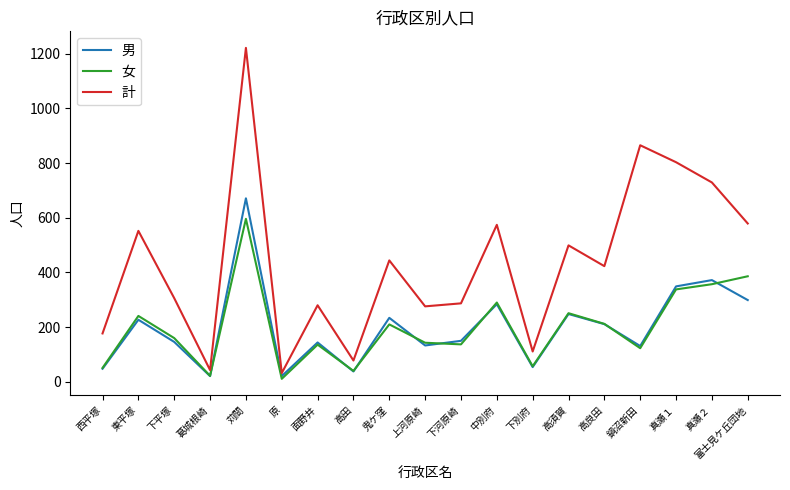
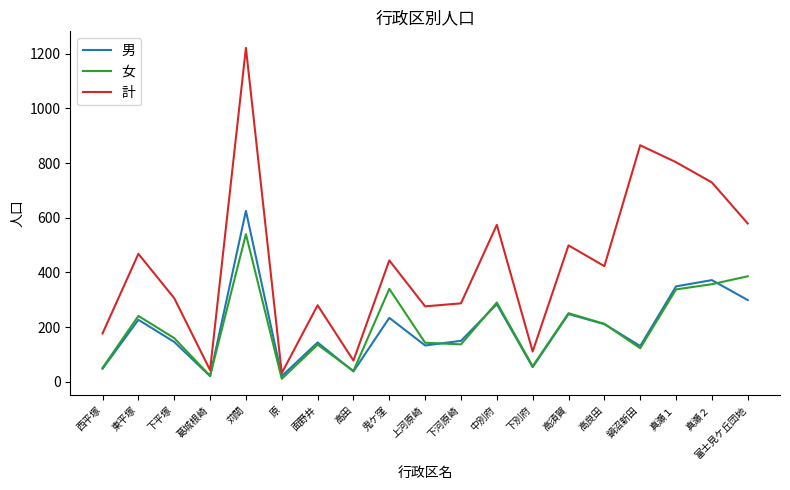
  {
    "男": {
      "東平塚": 230,
      "下平塚": 150,
-     "苅間": 670,
+     "苅間": 630,
      "原": 20,
      "鬼ケ窪": 230,
      "上河原崎": 130,
      "下河原崎": 150,
      "真瀬１": 350,
      "真瀬２": 370,
      "富士見ケ丘団地": 300
    },
    "女": {
      "東平塚": 240,
      "下平塚": 160,
-     "苅間": 600,
+     "苅間": 540,
      "原": 10,
-     "鬼ケ窪": 210,
+     "鬼ケ窪": 340,
      "上河原崎": 140,
      "下河原崎": 140,
      "真瀬１": 340,
      "真瀬２": 360,
      "富士見ケ丘団地": 390
    },
    "計": {
      "西平塚": 180,
-     "東平塚": 550,
+     "東平塚": 470,
      "下平塚": 310,
      "葛城根崎": 40,
      "苅間": 1220,
      "原": 30,
      "面野井": 280,
      "高田": 80,
      "鬼ケ窪": 440,
      "上河原崎": 280,
      "下河原崎": 290,
      "中別府": 570,
      "下別府": 110,
      "高須賀": 500,
      "高良田": 420,
      "鍋沼新田": 870,
      "真瀬１": 800,
      "真瀬２": 730,
      "富士見ケ丘団地": 580
    }
  }
